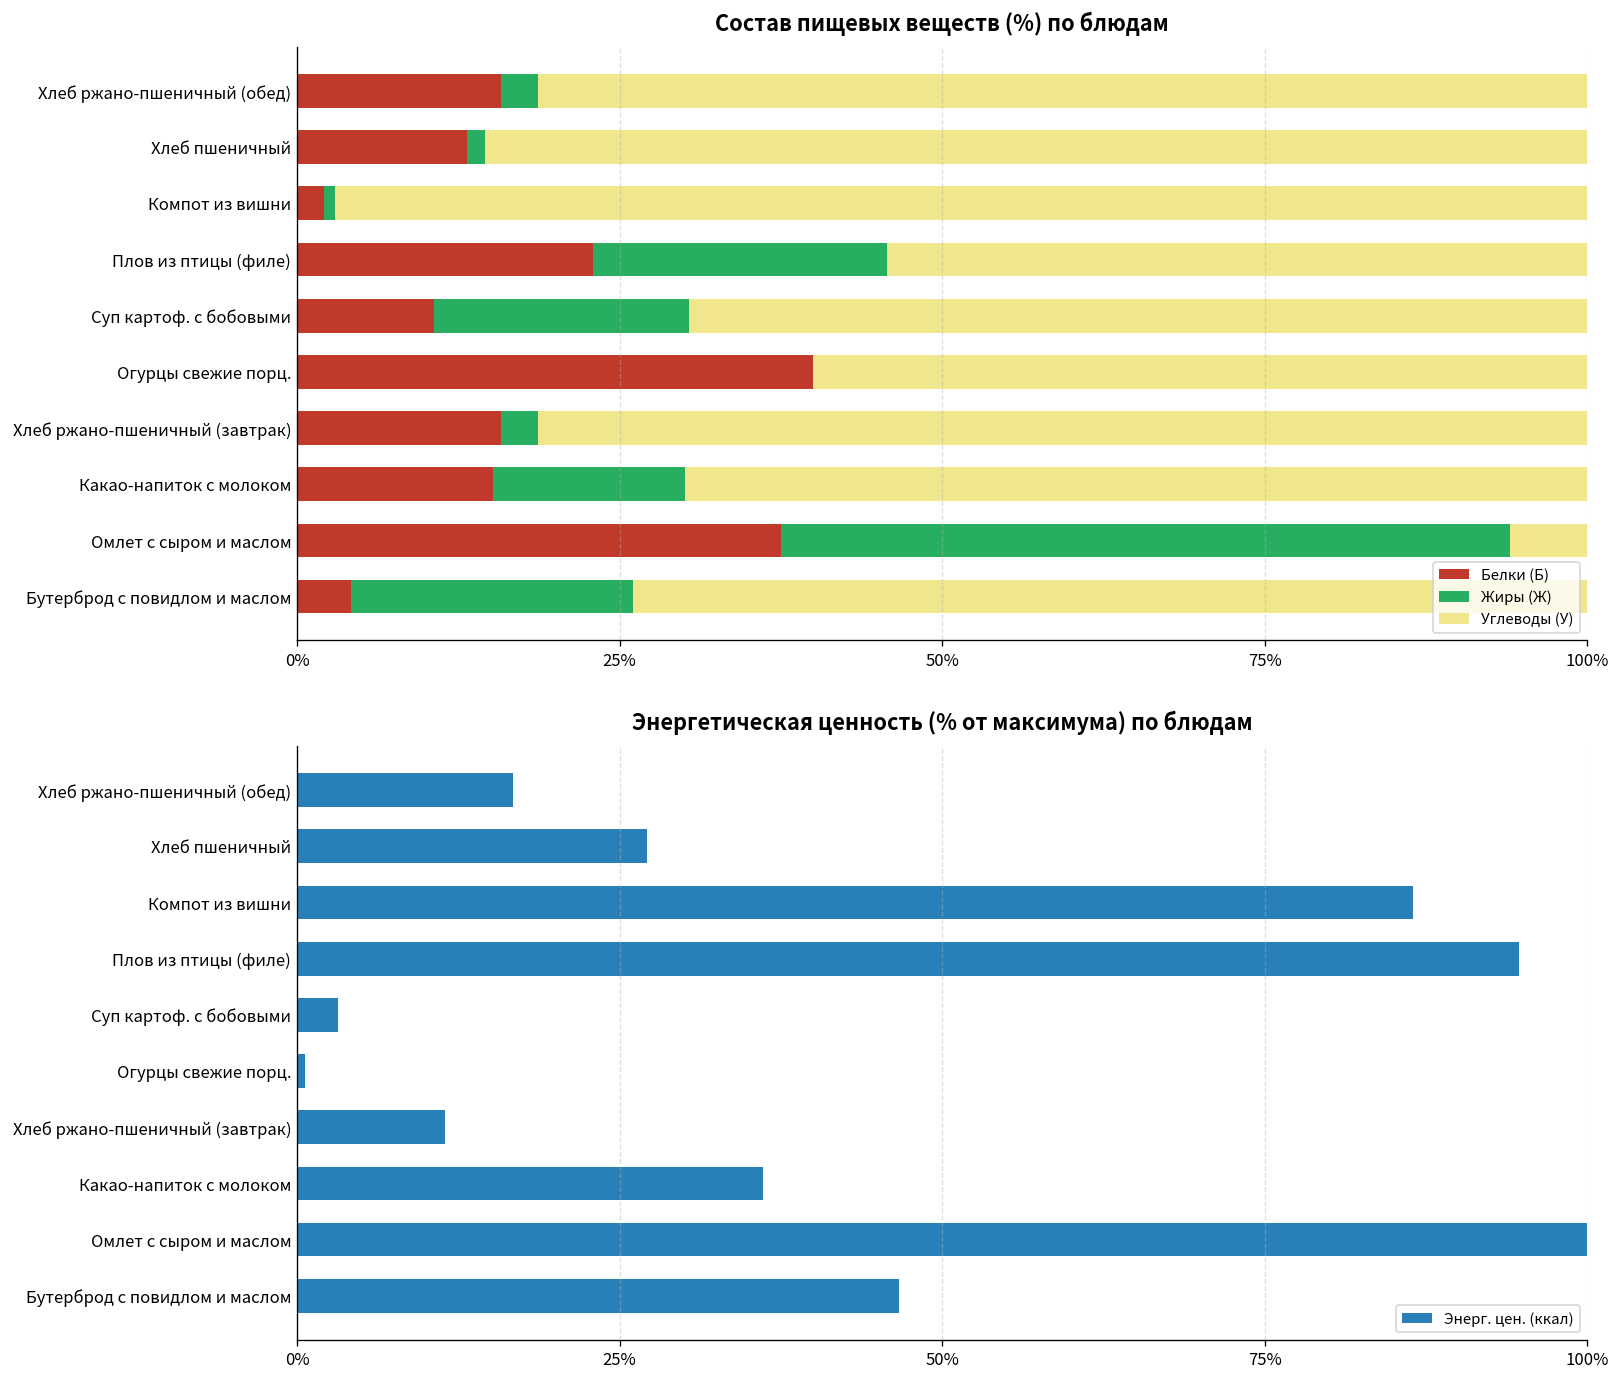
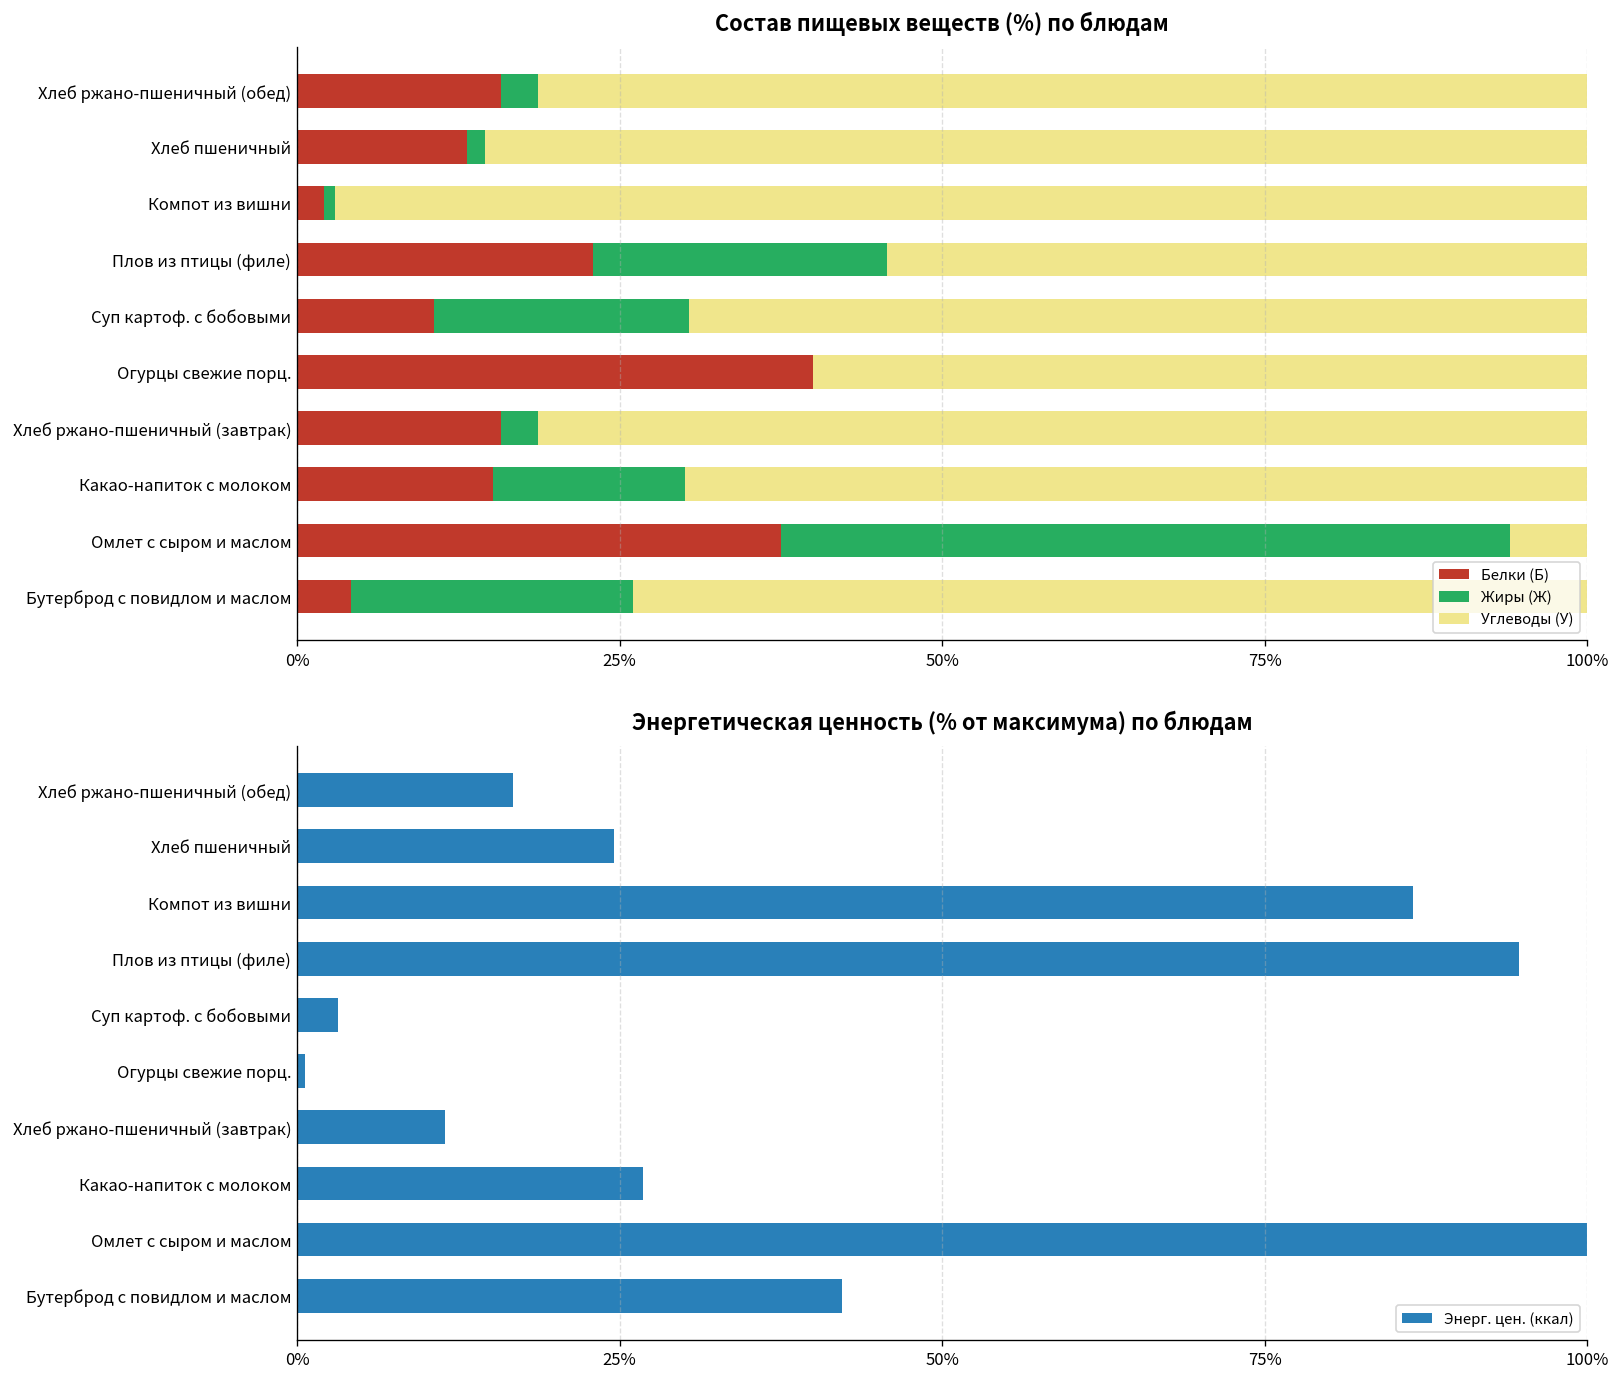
  {
    "Состав пищевых веществ (%) по блюдам": {
      "Белки (Б)": {
        "Хлеб ржано-пшеничный (обед)": "15.8%",
        "Хлеб пшеничный": "13.2%",
        "Компот из вишни": "2.1%",
        "Плов из птицы (филе)": "22.9%",
        "Суп картоф. с бобовыми": "10.6%",
        "Огурцы свежие порц.": "40.0%",
        "Хлеб ржано-пшеничный (завтрак)": "15.8%",
        "Какао-напиток с молоком": "15.2%",
        "Омлет с сыром и маслом": "37.5%",
        "Бутерброд с повидлом и маслом": "4.2%"
      },
      "Жиры (Ж)": {
        "Хлеб ржано-пшеничный (обед)": "2.9%",
        "Хлеб пшеничный": "1.4%",
        "Компот из вишни": "0.8%",
        "Плов из птицы (филе)": "22.8%",
        "Суп картоф. с бобовыми": "19.8%",
        "Огурцы свежие порц.": "0.0%",
        "Хлеб ржано-пшеничный (завтрак)": "2.9%",
        "Какао-напиток с молоком": "14.8%",
        "Омлет с сыром и маслом": "56.5%",
        "Бутерброд с повидлом и маслом": "21.8%"
      },
      "Углеводы (У)": {
        "Хлеб ржано-пшеничный (обед)": "81.3%",
        "Хлеб пшеничный": "85.4%",
        "Компот из вишни": "97.1%",
        "Плов из птицы (филе)": "54.3%",
        "Суп картоф. с бобовыми": "69.6%",
        "Огурцы свежие порц.": "60.0%",
        "Хлеб ржано-пшеничный (завтрак)": "81.3%",
        "Какао-напиток с молоком": "70.0%",
        "Омлет с сыром и маслом": "6.0%",
        "Бутерброд с повидлом и маслом": "73.9%"
      }
    },
    "Энергетическая ценность (% от максимума) по блюдам": {
      "Хлеб ржано-пшеничный (обед)": "16.7%",
-     "Хлеб пшеничный": "27.1%",
+     "Хлеб пшеничный": "24.6%",
      "Компот из вишни": "86.5%",
      "Плов из птицы (филе)": "94.8%",
      "Суп картоф. с бобовыми": "3.1%",
      "Огурцы свежие порц.": "0.6%",
      "Хлеб ржано-пшеничный (завтрак)": "11.5%",
-     "Какао-напиток с молоком": "36.1%",
+     "Какао-напиток с молоком": "26.8%",
      "Омлет с сыром и маслом": "100.0%",
-     "Бутерброд с повидлом и маслом": "46.7%"
+     "Бутерброд с повидлом и маслом": "42.3%"
    }
  }
